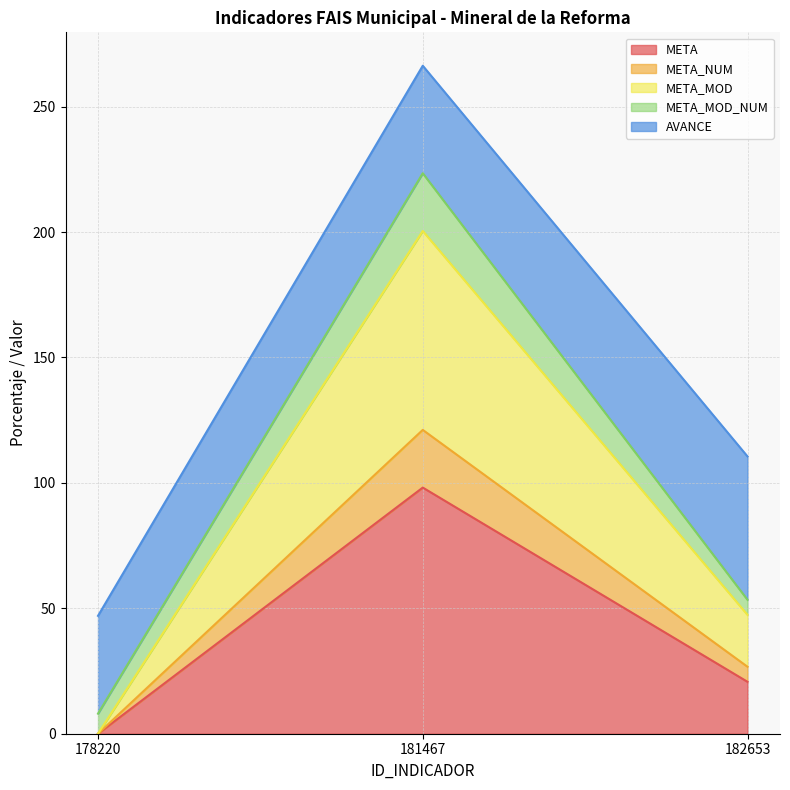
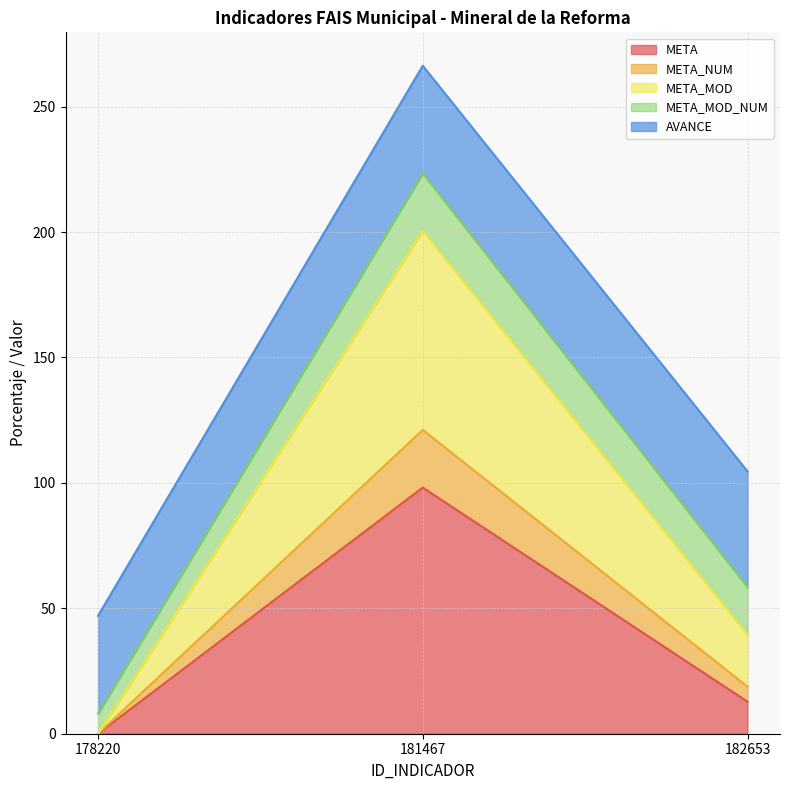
  {
    "META": {
      "181467": 98,
-     "182653": 21
+     "182653": 13
    },
    "META_NUM": {
      "181467": 23,
      "182653": 6
    },
    "META_MOD": {
      "181467": 79,
      "182653": 21
    },
    "META_MOD_NUM": {
      "178220": 8,
      "181467": 23,
-     "182653": 6
+     "182653": 19
    },
    "AVANCE": {
      "178220": 39,
      "181467": 43,
-     "182653": 57
+     "182653": 46
    }
  }
